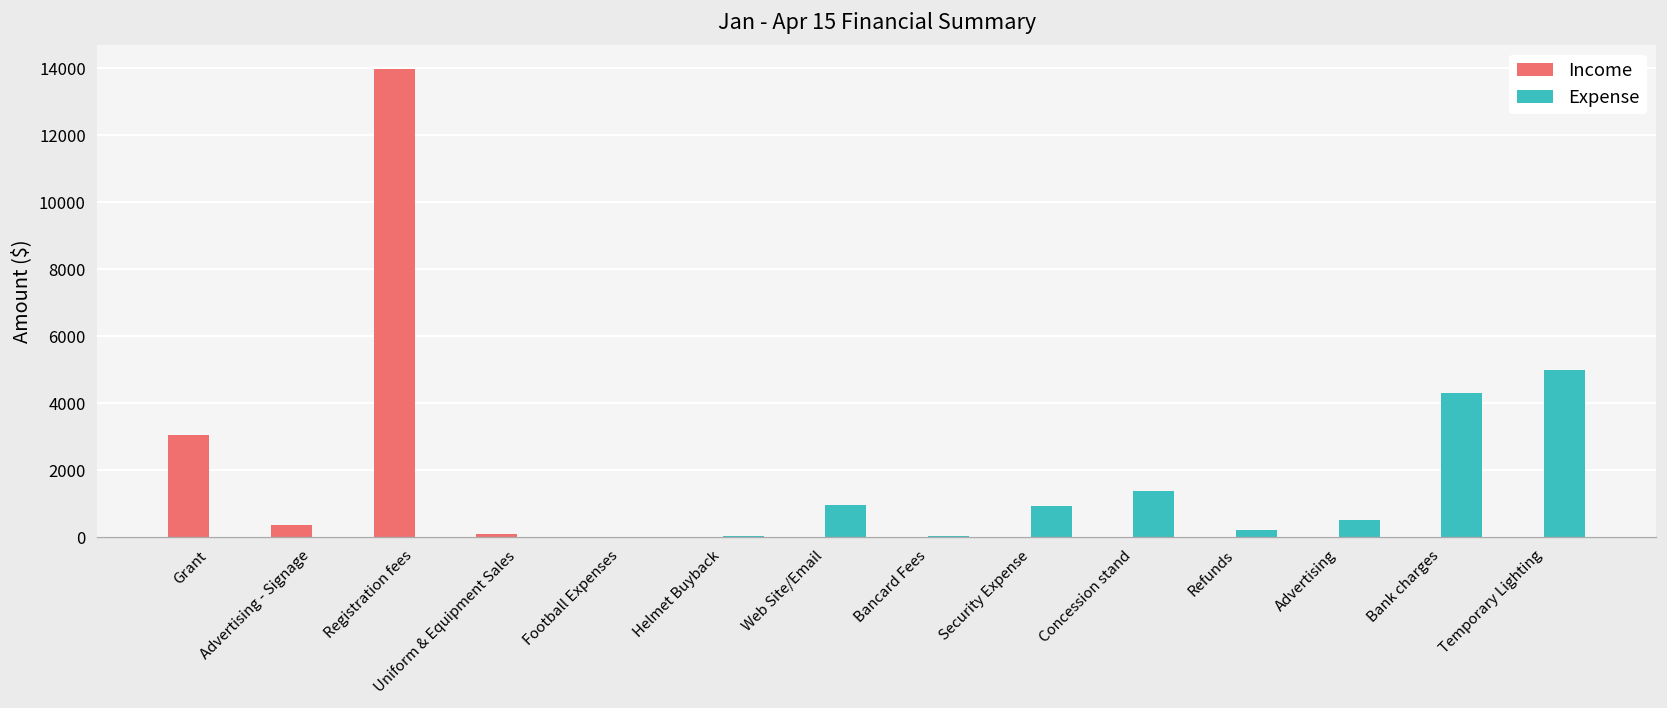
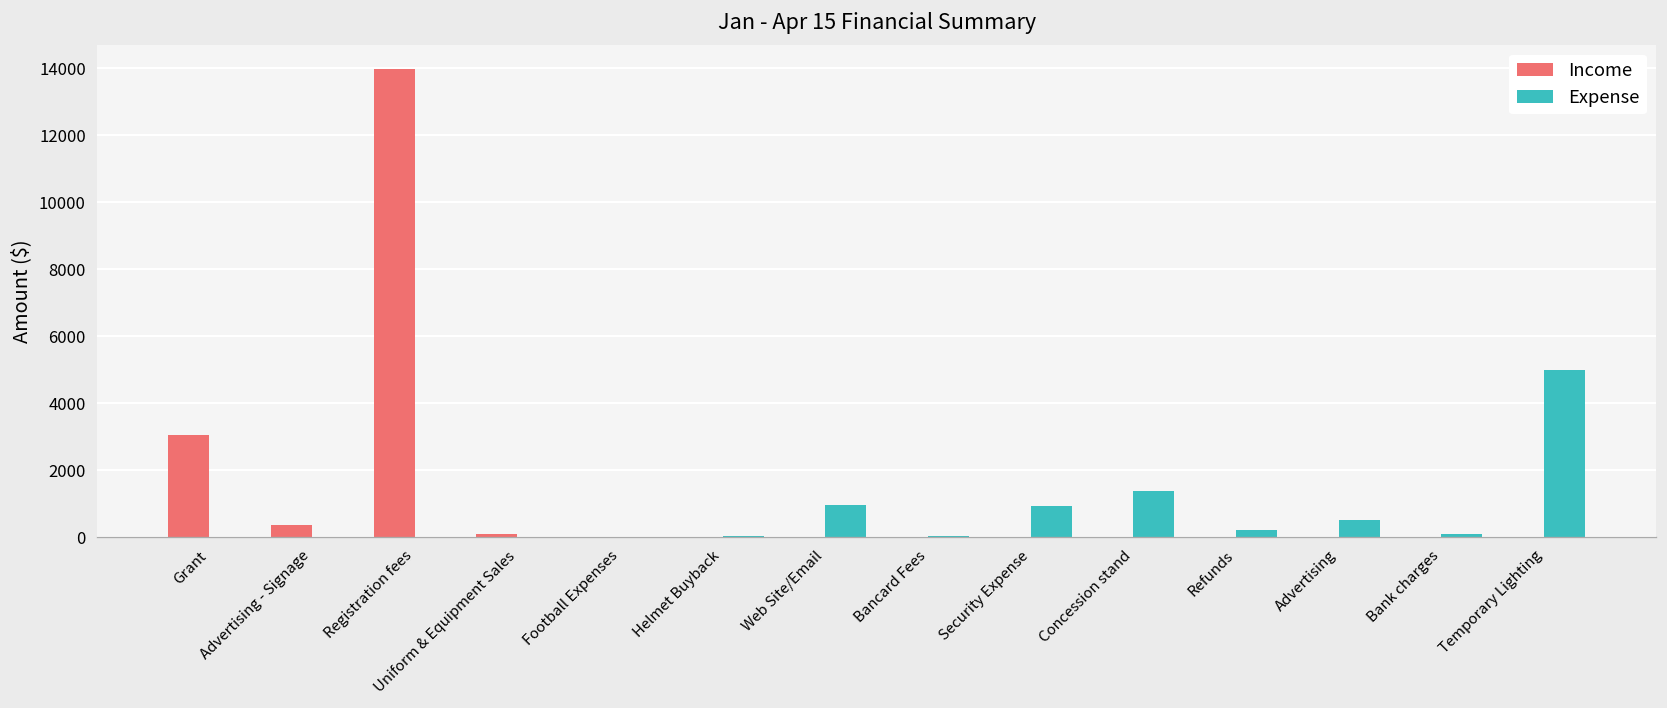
  {
    "Income": {
      "Grant": 3100,
      "Advertising - Signage": 400,
      "Registration fees": 14000,
      "Uniform & Equipment Sales": 100,
      "Football Expenses": 0,
      "Helmet Buyback": 0,
      "Web Site/Email": 0,
      "Bancard Fees": 0,
      "Security Expense": 0,
      "Concession stand": 0,
      "Refunds": 0,
      "Advertising": 0,
      "Bank charges": 0,
      "Temporary Lighting": 0
    },
    "Expense": {
      "Grant": 0,
      "Advertising - Signage": 0,
      "Registration fees": 0,
      "Uniform & Equipment Sales": 0,
      "Football Expenses": 0,
      "Web Site/Email": 1000,
      "Security Expense": 900,
      "Concession stand": 1400,
      "Refunds": 200,
      "Advertising": 500,
-     "Bank charges": 4300,
+     "Bank charges": 100,
      "Temporary Lighting": 5000
    }
  }
